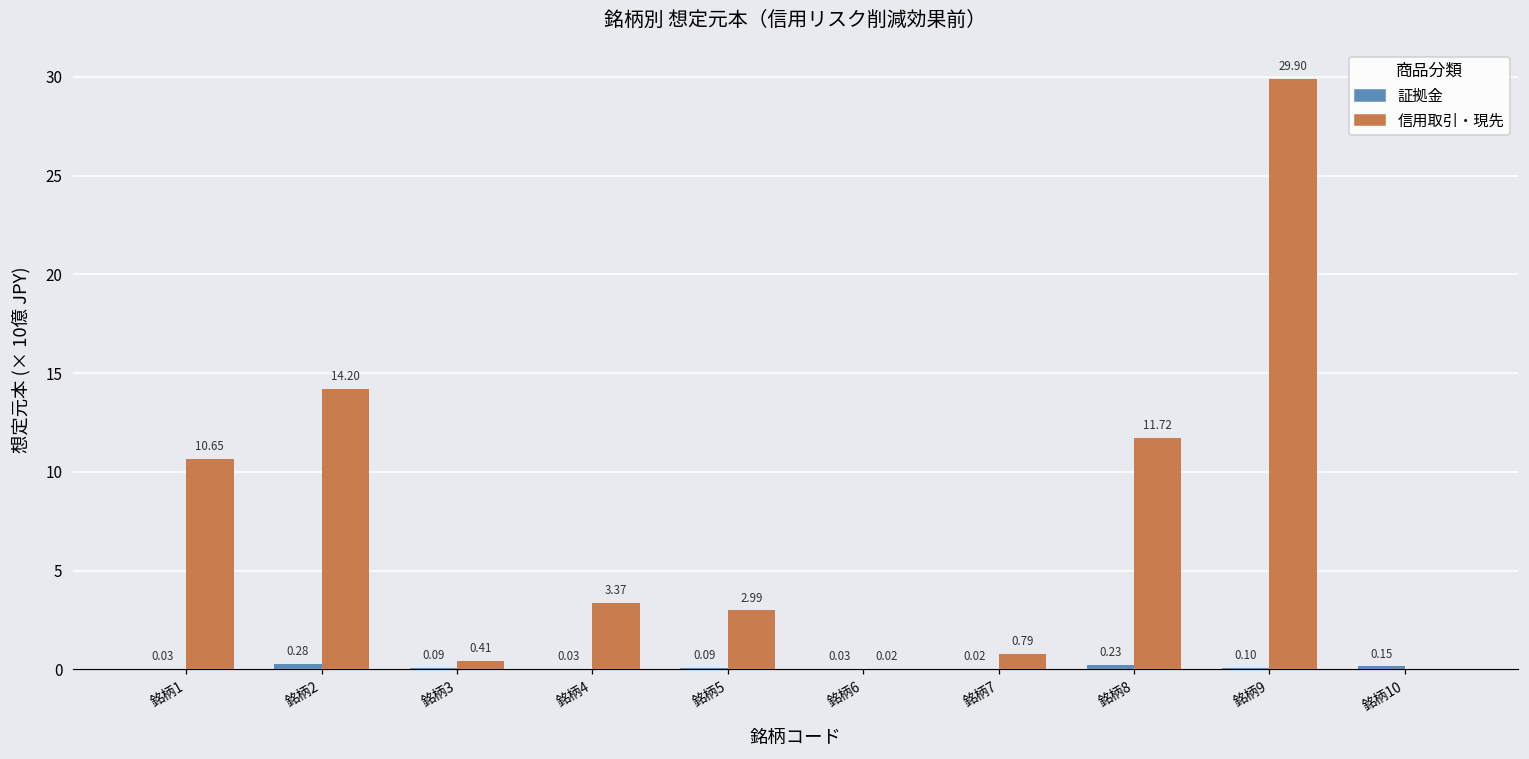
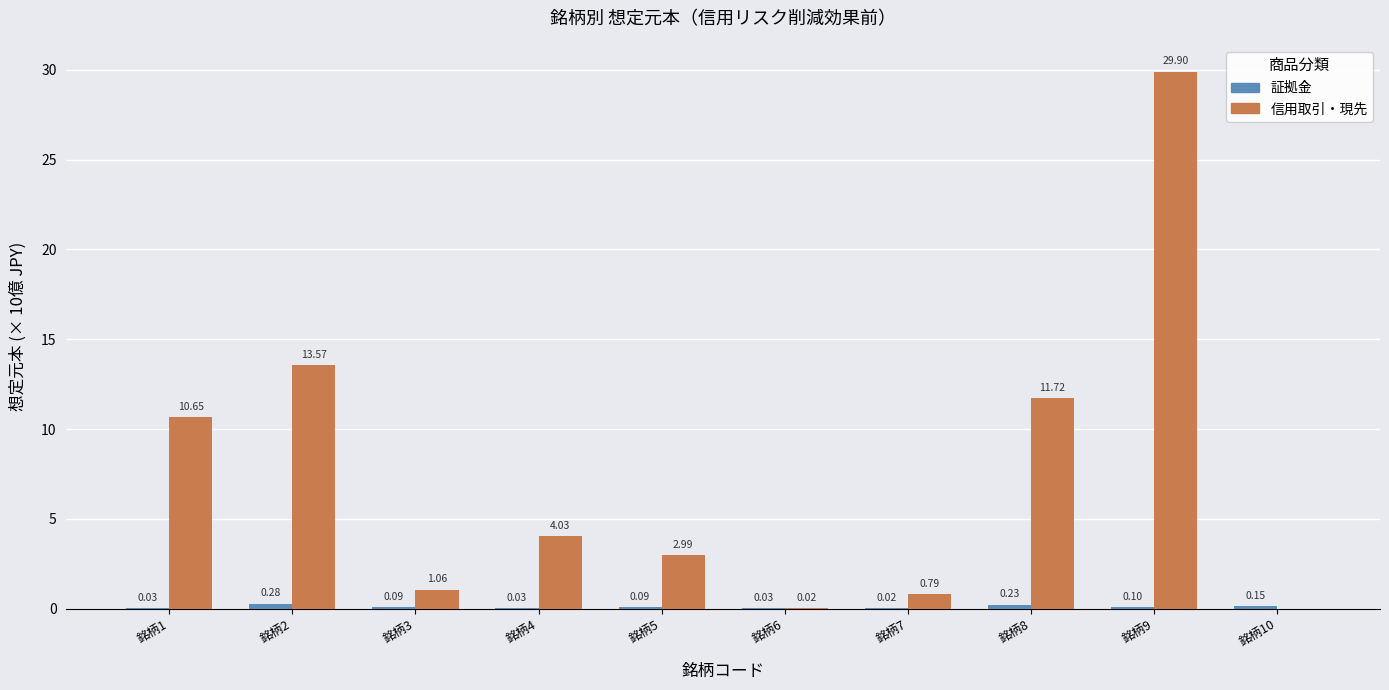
  {
    "証拠金": {
      "銘柄1": 0.03,
      "銘柄2": 0.28,
      "銘柄3": 0.09,
      "銘柄4": 0.03,
      "銘柄5": 0.09,
      "銘柄6": 0.03,
      "銘柄7": 0.02,
      "銘柄8": 0.23,
      "銘柄9": 0.10,
      "銘柄10": 0.15
    },
    "信用取引・現先": {
      "銘柄1": 10.65,
-     "銘柄2": 14.20,
-     "銘柄3": 0.41,
-     "銘柄4": 3.37,
+     "銘柄2": 13.57,
+     "銘柄3": 1.06,
+     "銘柄4": 4.03,
      "銘柄5": 2.99,
      "銘柄6": 0.02,
      "銘柄7": 0.79,
      "銘柄8": 11.72,
      "銘柄9": 29.90
    }
  }
